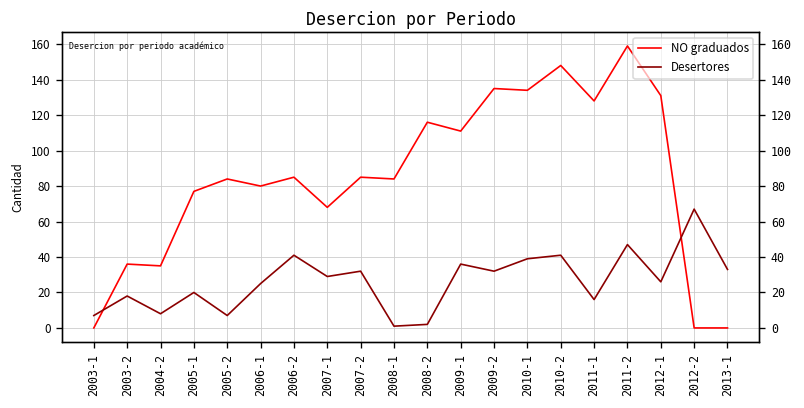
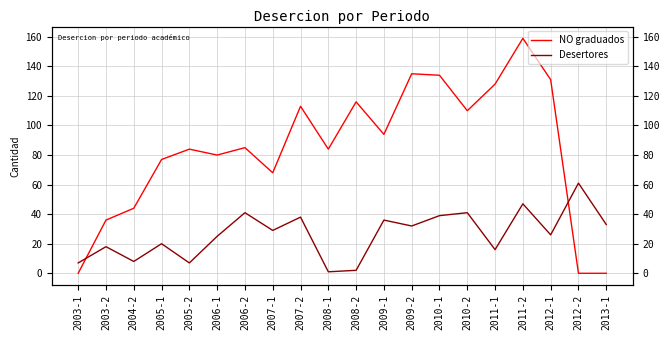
  {
    "NO graduados": {
      "2003-1": 0,
      "2003-2": 36,
-     "2004-2": 35,
+     "2004-2": 44,
      "2005-1": 77,
      "2005-2": 84,
      "2006-1": 80,
      "2006-2": 85,
      "2007-1": 68,
-     "2007-2": 85,
+     "2007-2": 113,
      "2008-1": 84,
      "2008-2": 116,
-     "2009-1": 111,
+     "2009-1": 94,
      "2009-2": 135,
      "2010-1": 134,
-     "2010-2": 148,
+     "2010-2": 110,
      "2011-1": 128,
      "2011-2": 159,
      "2012-1": 131,
      "2012-2": 0,
      "2013-1": 0
    },
    "Desertores": {
      "2003-1": 7,
      "2003-2": 18,
      "2004-2": 8,
      "2005-1": 20,
      "2005-2": 7,
      "2006-1": 25,
      "2006-2": 41,
      "2007-1": 29,
-     "2007-2": 32,
+     "2007-2": 38,
      "2008-1": 1,
      "2008-2": 2,
      "2009-1": 36,
      "2009-2": 32,
      "2010-1": 39,
      "2010-2": 41,
      "2011-1": 16,
      "2011-2": 47,
      "2012-1": 26,
-     "2012-2": 67,
+     "2012-2": 61,
      "2013-1": 33
    }
  }
